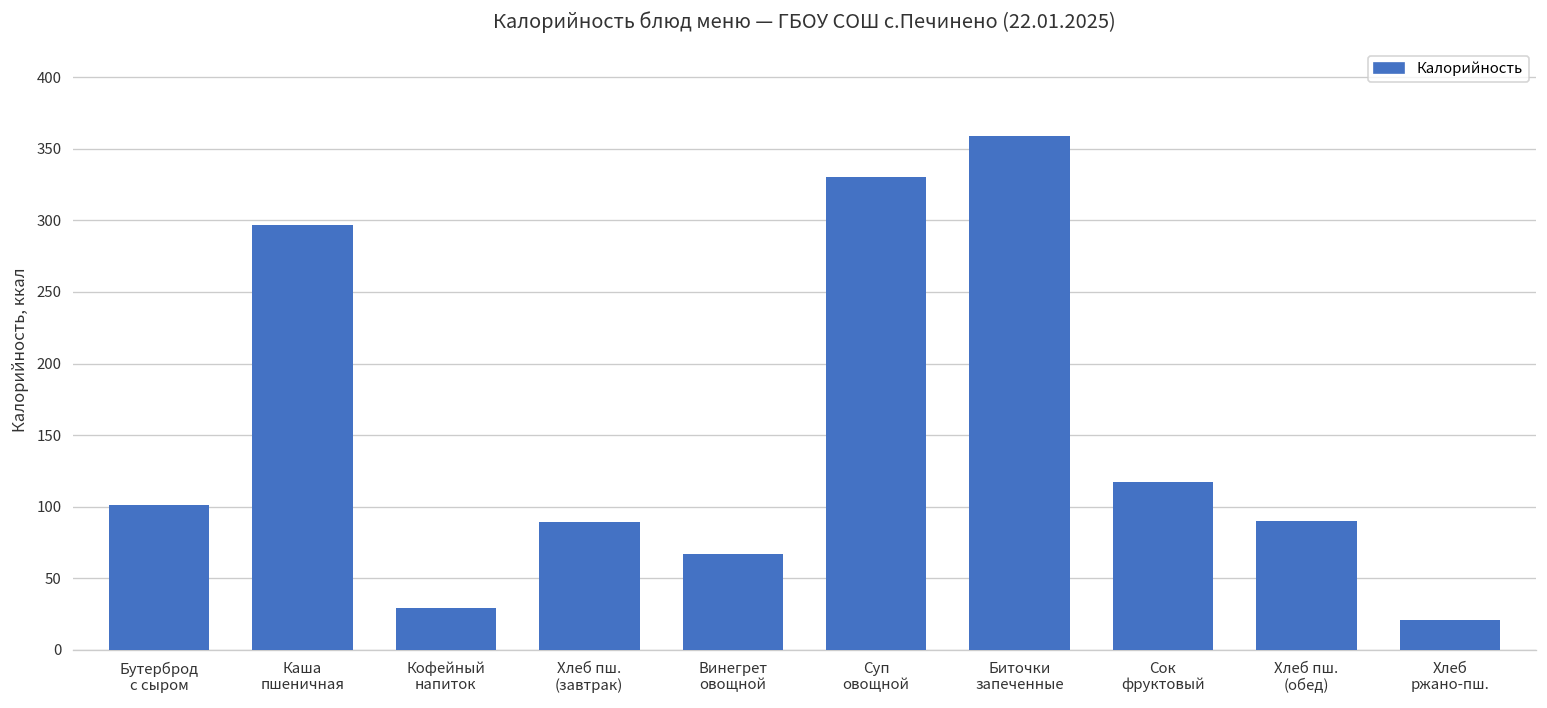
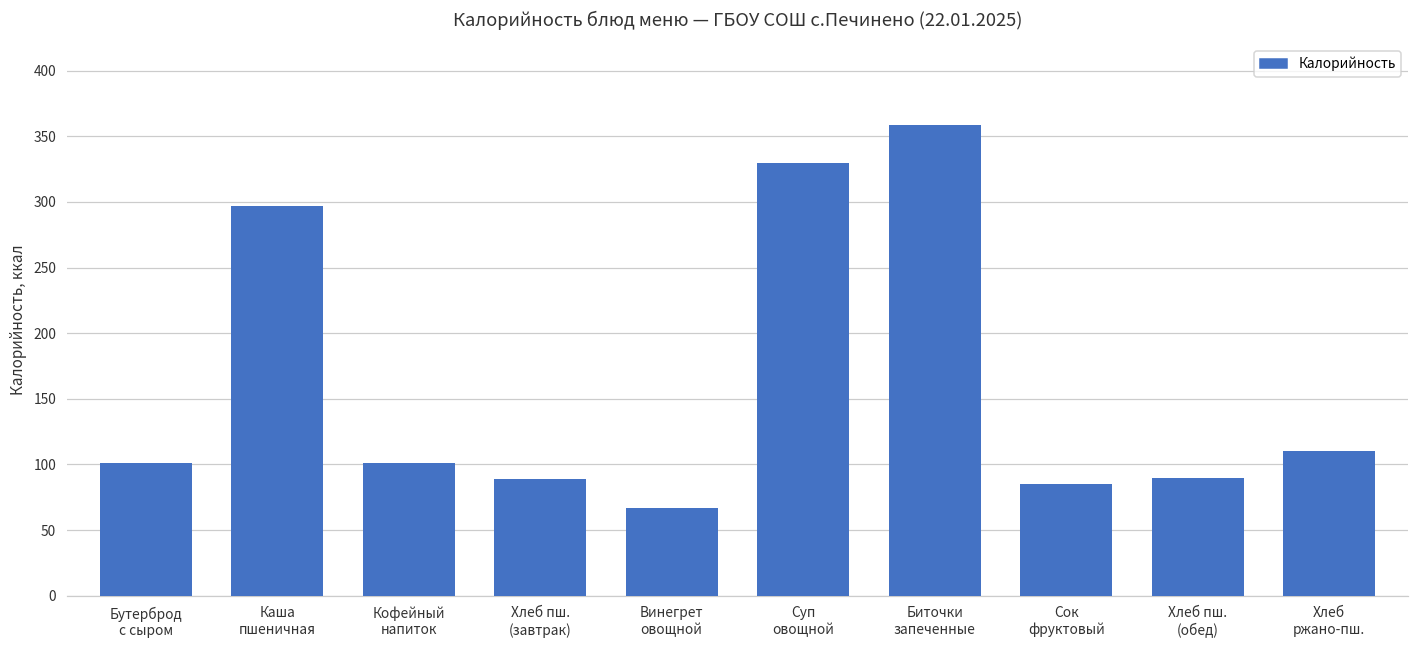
  {
    "Бутерброд с сыром": 101,
    "Каша пшеничная": 297,
-   "Кофейный напиток": 29,
+   "Кофейный напиток": 101,
    "Хлеб пш. (завтрак)": 89,
    "Винегрет овощной": 67,
    "Суп овощной": 330,
    "Биточки запеченные": 359,
-   "Сок фруктовый": 117,
+   "Сок фруктовый": 85,
    "Хлеб пш. (обед)": 90,
-   "Хлеб ржано-пш.": 21
+   "Хлеб ржано-пш.": 110
  }
